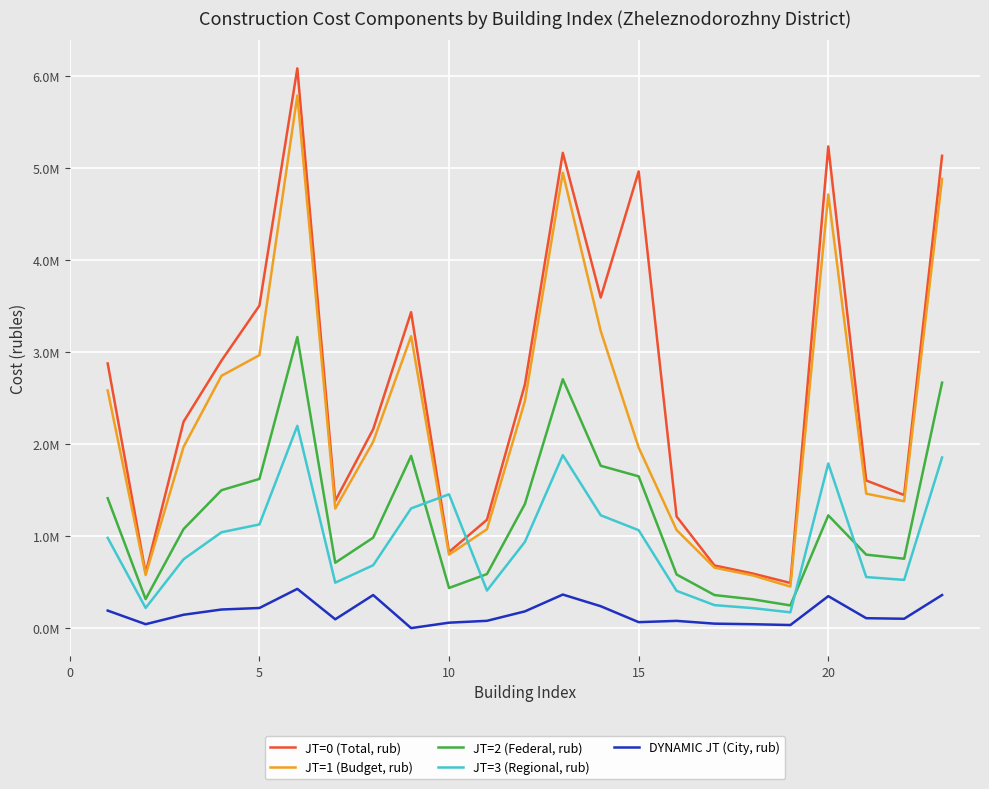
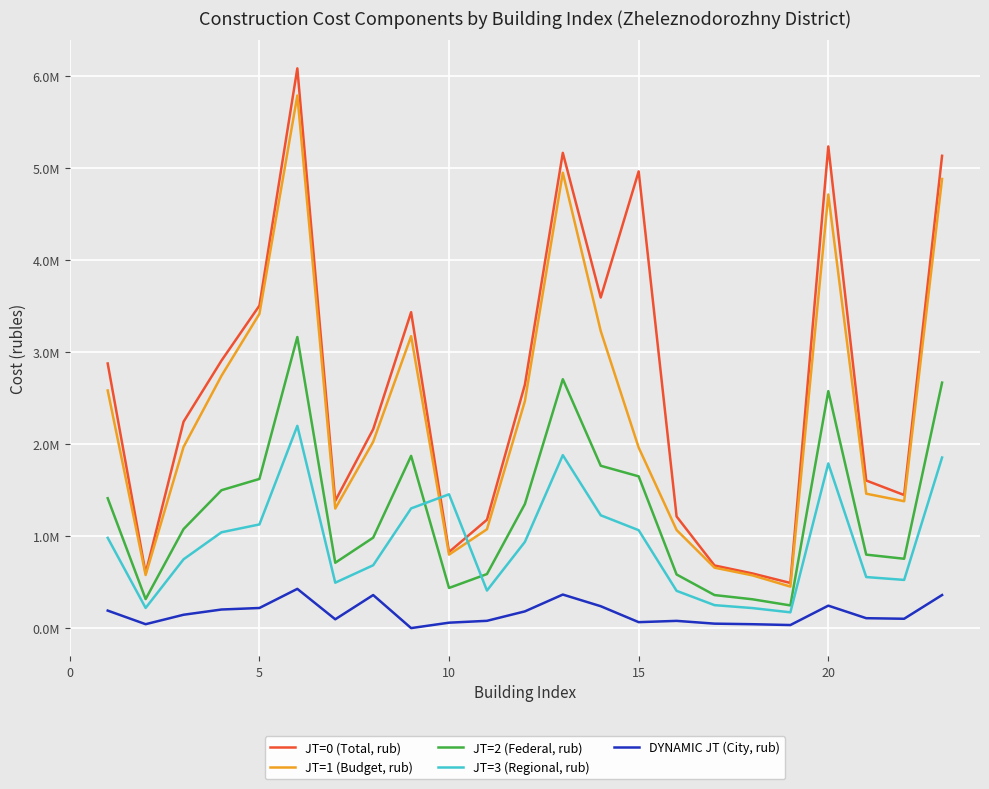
  {
    "JT=0 (Total, rub)": {
      "5": 3500000,
      "10": 800000,
      "15": 5000000,
      "20": 5200000
    },
    "JT=1 (Budget, rub)": {
-     "5": 3000000,
+     "5": 3400000,
      "10": 800000,
      "15": 2000000,
      "20": 4700000
    },
    "JT=2 (Federal, rub)": {
      "5": 1600000,
      "10": 400000,
      "15": 1600000,
-     "20": 1200000
+     "20": 2600000
    },
    "JT=3 (Regional, rub)": {
      "5": 1100000,
      "10": 1500000,
      "15": 1100000,
      "20": 1800000
    },
    "DYNAMIC JT (City, rub)": {
      "5": 200000,
      "10": 100000,
      "15": 100000,
-     "20": 300000
+     "20": 200000
    }
  }
